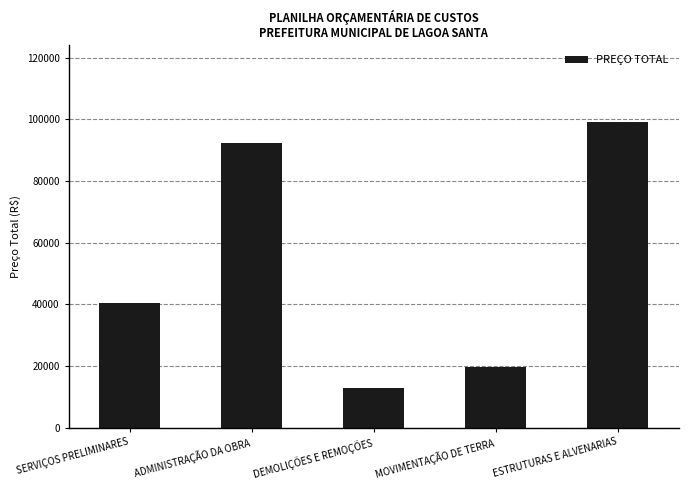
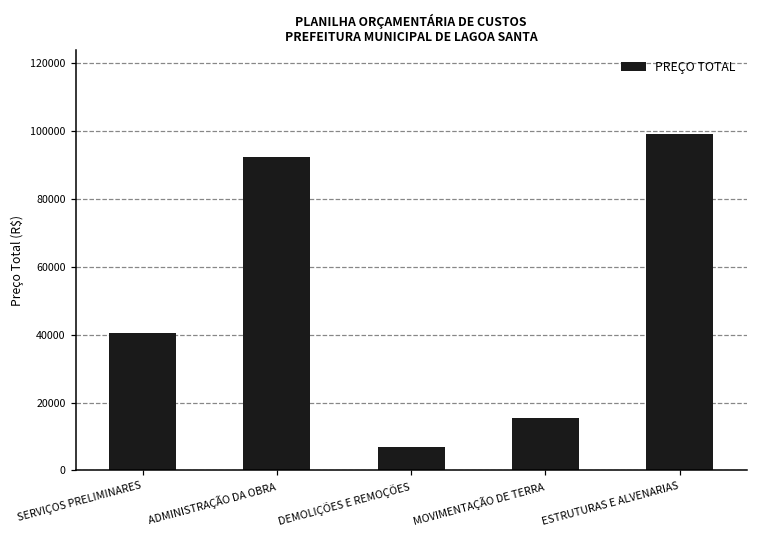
  {
    "SERVIÇOS PRELIMINARES": 40000,
    "ADMINISTRAÇÃO DA OBRA": 92000,
-   "DEMOLIÇÕES E REMOÇÕES": 13000,
-   "MOVIMENTAÇÃO DE TERRA": 20000,
+   "DEMOLIÇÕES E REMOÇÕES": 7000,
+   "MOVIMENTAÇÃO DE TERRA": 15000,
    "ESTRUTURAS E ALVENARIAS": 99000
  }
